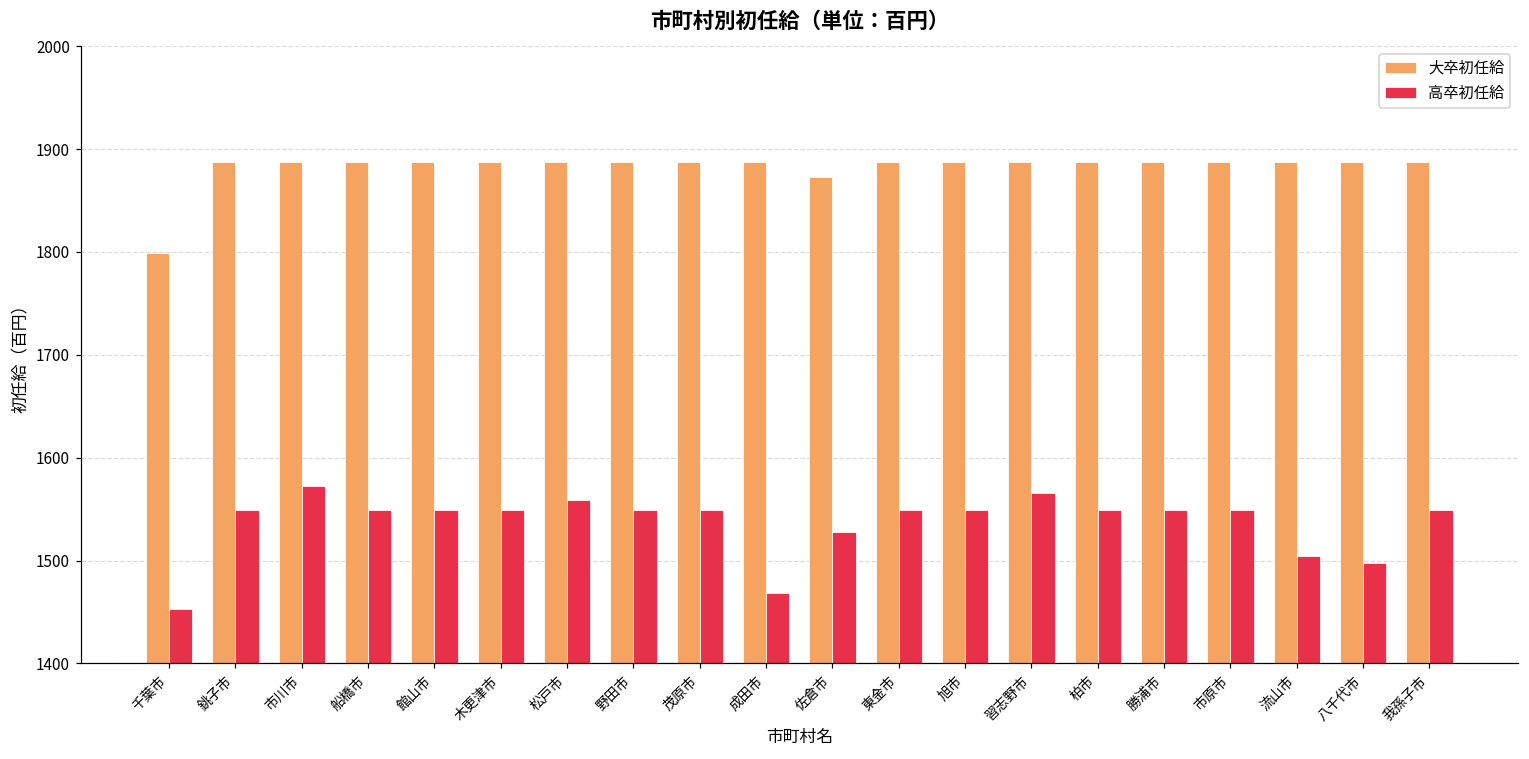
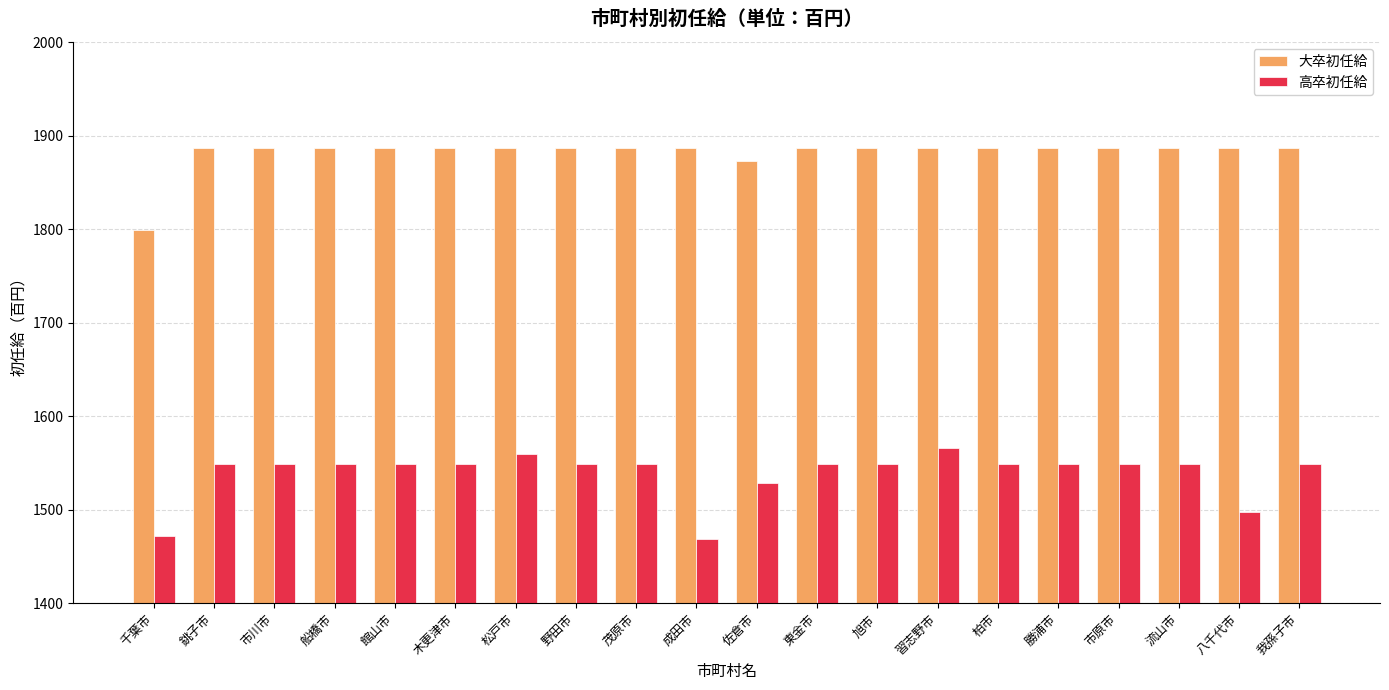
  {
    "大卒初任給": {
      "千葉市": 1800,
      "銚子市": 1890,
      "市川市": 1890,
      "船橋市": 1890,
      "館山市": 1890,
      "木更津市": 1890,
      "松戸市": 1890,
      "野田市": 1890,
      "茂原市": 1890,
      "成田市": 1890,
      "佐倉市": 1870,
      "東金市": 1890,
      "旭市": 1890,
      "習志野市": 1890,
      "柏市": 1890,
      "勝浦市": 1890,
      "市原市": 1890,
      "流山市": 1890,
      "八千代市": 1890,
      "我孫子市": 1890
    },
    "高卒初任給": {
-     "千葉市": 1450,
+     "千葉市": 1470,
      "銚子市": 1550,
-     "市川市": 1570,
+     "市川市": 1550,
      "船橋市": 1550,
      "館山市": 1550,
      "木更津市": 1550,
      "松戸市": 1560,
      "野田市": 1550,
      "茂原市": 1550,
      "成田市": 1470,
      "佐倉市": 1530,
      "東金市": 1550,
      "旭市": 1550,
      "習志野市": 1570,
      "柏市": 1550,
      "勝浦市": 1550,
      "市原市": 1550,
-     "流山市": 1500,
+     "流山市": 1550,
      "八千代市": 1500,
      "我孫子市": 1550
    }
  }
